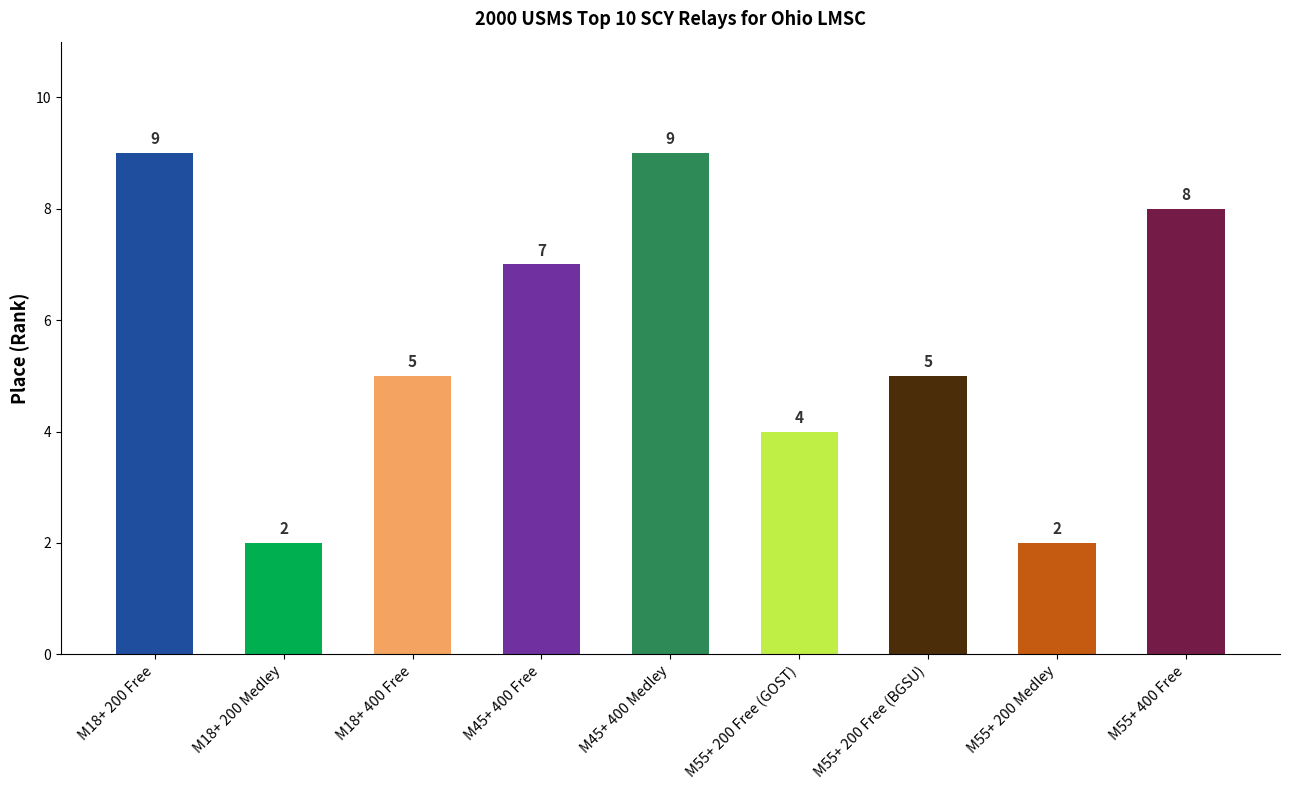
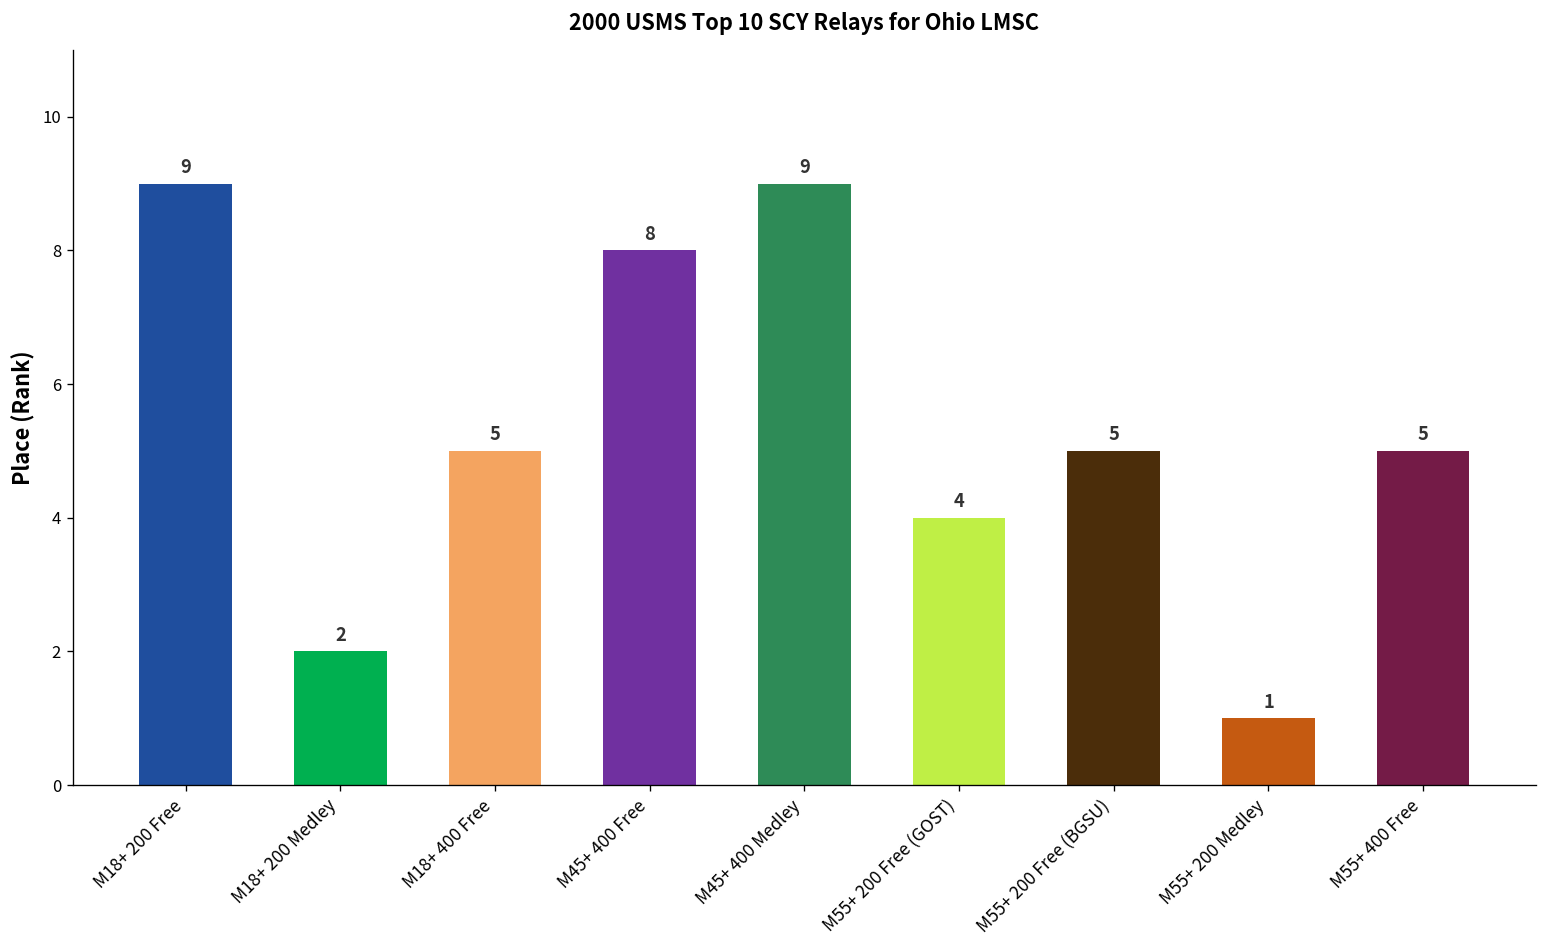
  {
    "M18+ 200 Free": 9,
    "M18+ 200 Medley": 2,
    "M18+ 400 Free": 5,
-   "M45+ 400 Free": 7,
+   "M45+ 400 Free": 8,
    "M45+ 400 Medley": 9,
    "M55+ 200 Free (GOST)": 4,
    "M55+ 200 Free (BGSU)": 5,
-   "M55+ 200 Medley": 2,
-   "M55+ 400 Free": 8
+   "M55+ 200 Medley": 1,
+   "M55+ 400 Free": 5
  }
